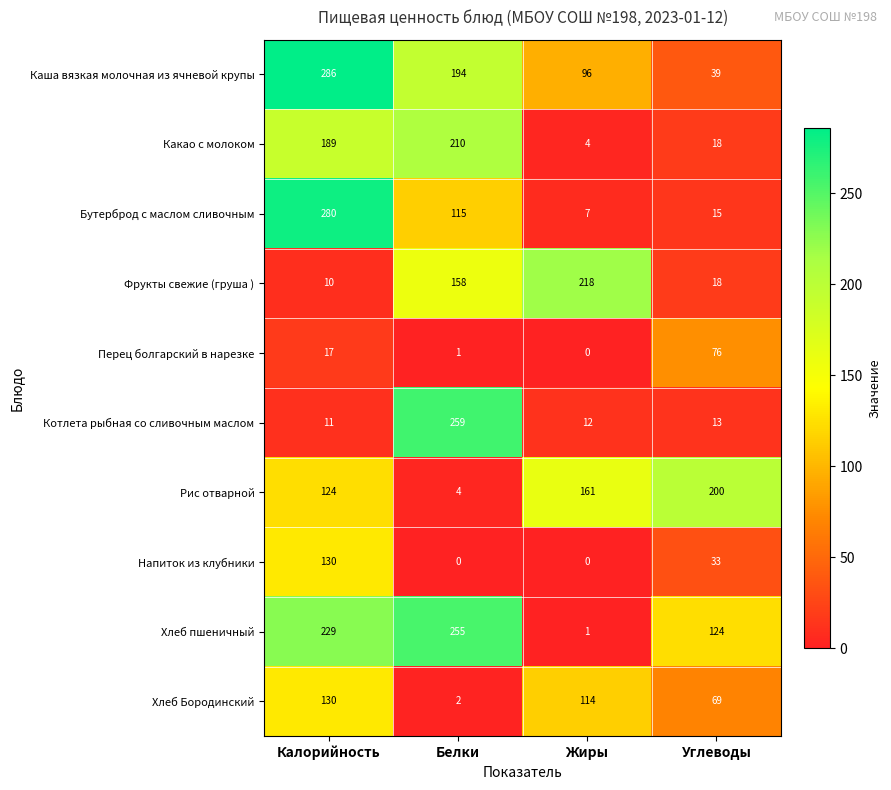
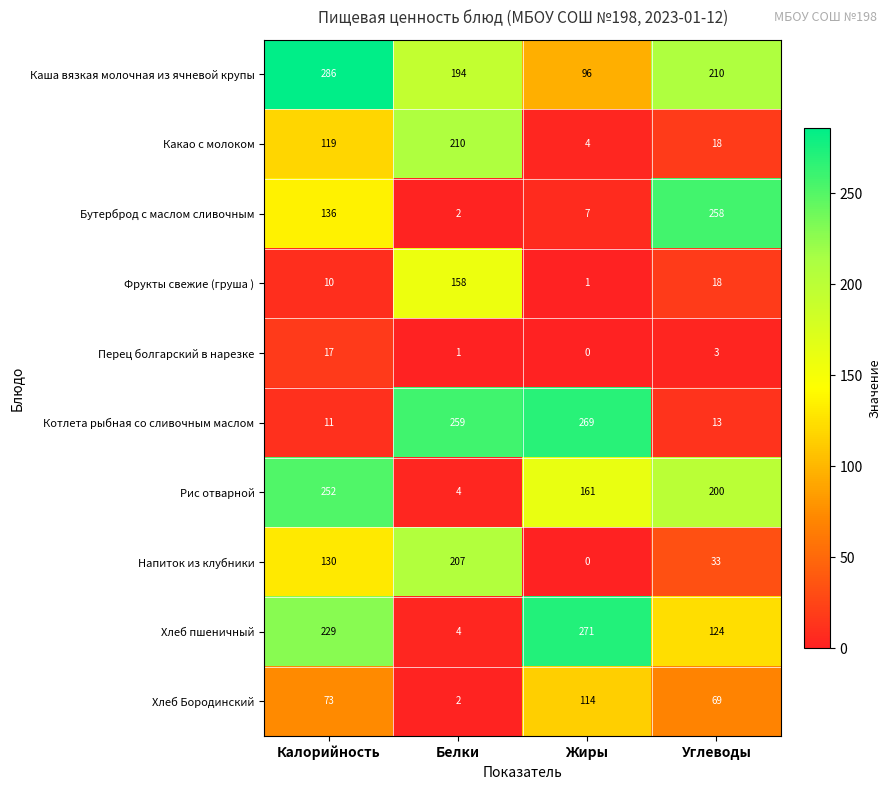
  {
    "Каша вязкая молочная из ячневой крупы": {
      "Калорийность": 286,
      "Белки": 194,
      "Жиры": 96,
-     "Углеводы": 39
+     "Углеводы": 210
    },
    "Какао с молоком": {
-     "Калорийность": 189,
+     "Калорийность": 119,
      "Белки": 210,
      "Жиры": 4,
      "Углеводы": 18
    },
    "Бутерброд с маслом сливочным": {
-     "Калорийность": 280,
-     "Белки": 115,
+     "Калорийность": 136,
+     "Белки": 2,
      "Жиры": 7,
-     "Углеводы": 15
+     "Углеводы": 258
    },
    "Фрукты свежие (груша )": {
      "Калорийность": 10,
      "Белки": 158,
-     "Жиры": 218,
+     "Жиры": 1,
      "Углеводы": 18
    },
    "Перец болгарский в нарезке": {
      "Калорийность": 17,
      "Белки": 1,
      "Жиры": 0,
-     "Углеводы": 76
+     "Углеводы": 3
    },
    "Котлета рыбная со сливочным маслом": {
      "Калорийность": 11,
      "Белки": 259,
-     "Жиры": 12,
+     "Жиры": 269,
      "Углеводы": 13
    },
    "Рис отварной": {
-     "Калорийность": 124,
+     "Калорийность": 252,
      "Белки": 4,
      "Жиры": 161,
      "Углеводы": 200
    },
    "Напиток из клубники": {
      "Калорийность": 130,
-     "Белки": 0,
+     "Белки": 207,
      "Жиры": 0,
      "Углеводы": 33
    },
    "Хлеб пшеничный": {
      "Калорийность": 229,
-     "Белки": 255,
-     "Жиры": 1,
+     "Белки": 4,
+     "Жиры": 271,
      "Углеводы": 124
    },
    "Хлеб Бородинский": {
-     "Калорийность": 130,
+     "Калорийность": 73,
      "Белки": 2,
      "Жиры": 114,
      "Углеводы": 69
    }
  }
